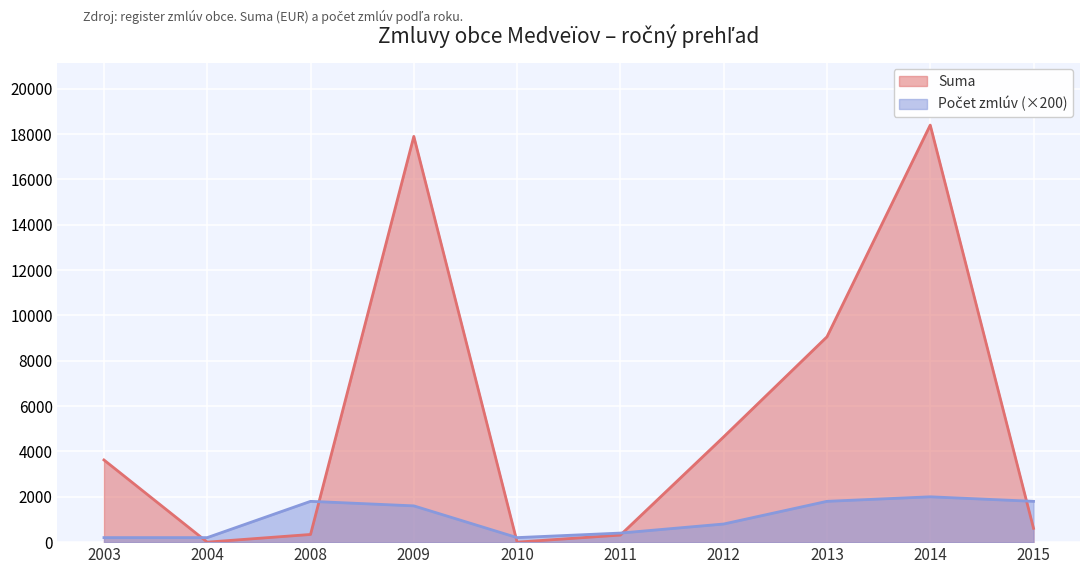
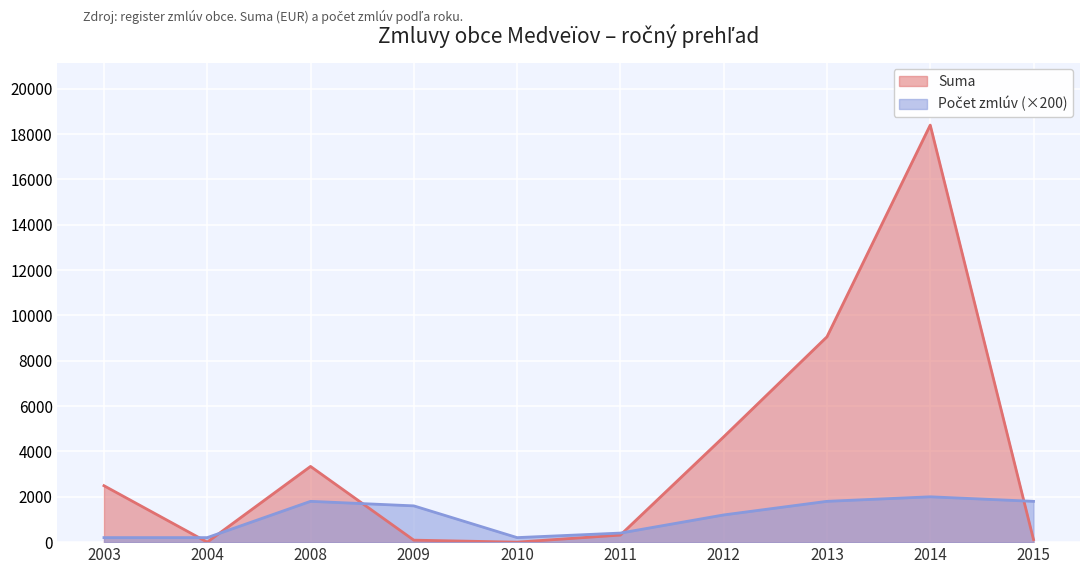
  {
    "Suma": {
-     "2003": 3600,
+     "2003": 2500,
      "2004": 0,
-     "2008": 300,
-     "2009": 17900,
+     "2008": 3300,
+     "2009": 100,
      "2010": 0,
      "2012": 4600,
      "2013": 9100,
      "2014": 18400,
-     "2015": 600
+     "2015": 100
    },
    "Počet zmlúv (×200)": {
      "2003": 200,
      "2004": 200,
      "2008": 1800,
      "2009": 1600,
      "2010": 200,
-     "2012": 800,
+     "2012": 1200,
      "2013": 1800,
      "2014": 2000,
      "2015": 1800
    }
  }
